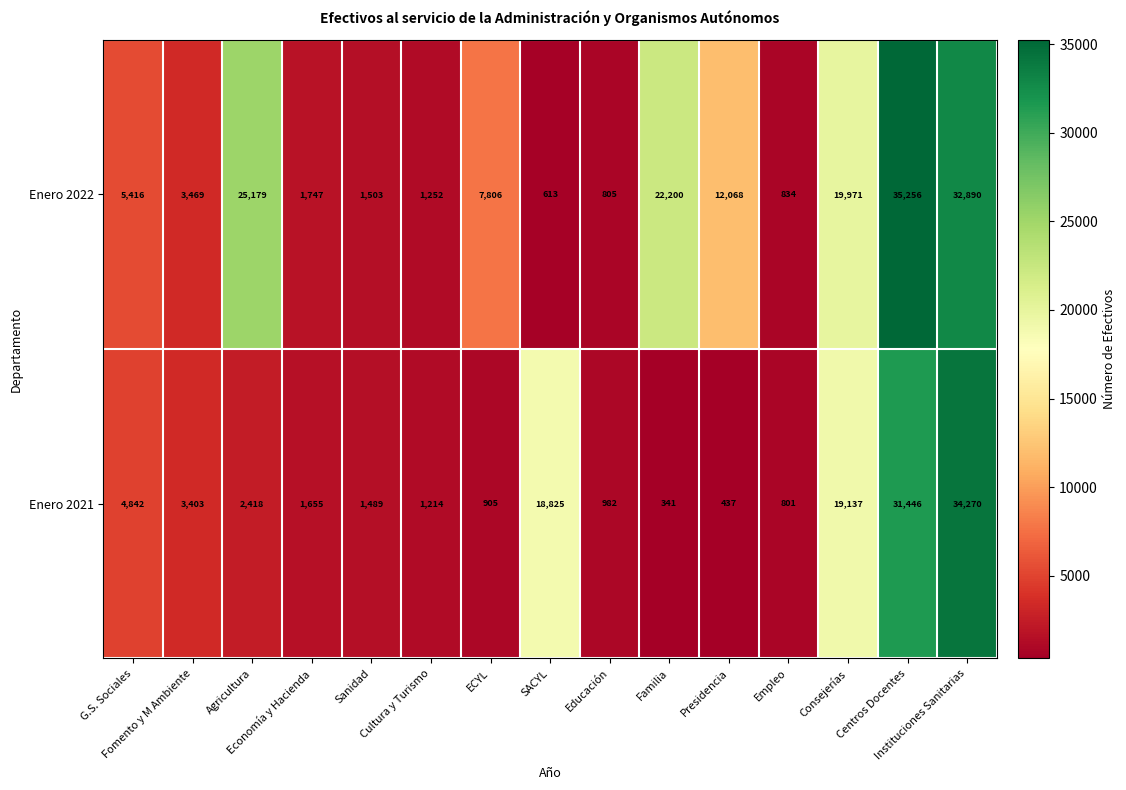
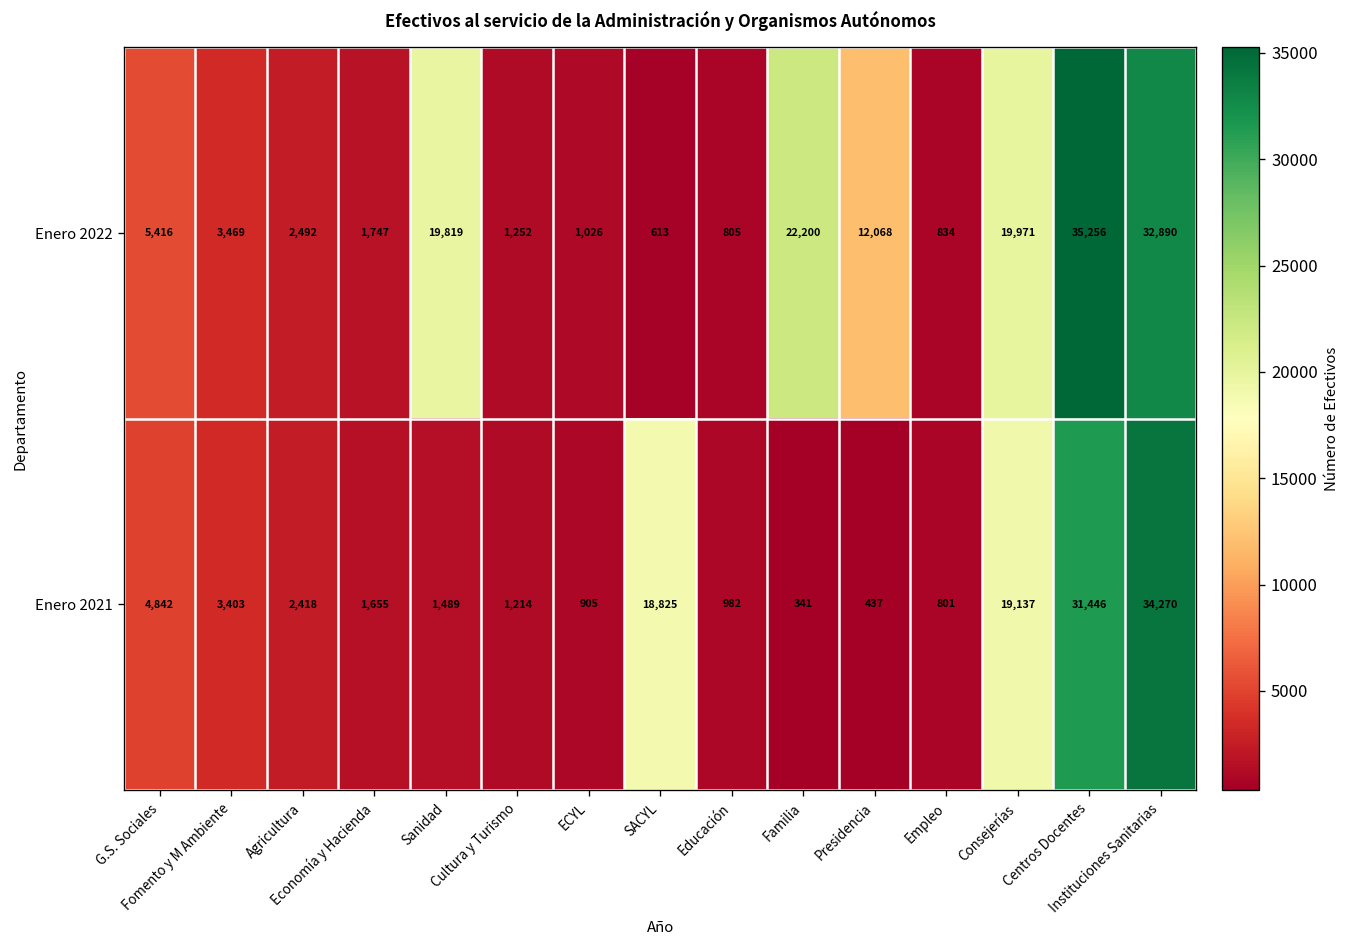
  {
    "Enero 2022": {
      "G.S. Sociales": "5,416",
      "Fomento y M Ambiente": "3,469",
-     "Agricultura": "25,179",
+     "Agricultura": "2,492",
      "Economía y Hacienda": "1,747",
-     "Sanidad": "1,503",
+     "Sanidad": "19,819",
      "Cultura y Turismo": "1,252",
-     "ECYL": "7,806",
+     "ECYL": "1,026",
      "SACYL": "613",
      "Educación": "805",
      "Familia": "22,200",
      "Presidencia": "12,068",
      "Empleo": "834",
      "Consejerías": "19,971",
      "Centros Docentes": "35,256",
      "Instituciones Sanitarias": "32,890"
    },
    "Enero 2021": {
      "G.S. Sociales": "4,842",
      "Fomento y M Ambiente": "3,403",
      "Agricultura": "2,418",
      "Economía y Hacienda": "1,655",
      "Sanidad": "1,489",
      "Cultura y Turismo": "1,214",
      "ECYL": "905",
      "SACYL": "18,825",
      "Educación": "982",
      "Familia": "341",
      "Presidencia": "437",
      "Empleo": "801",
      "Consejerías": "19,137",
      "Centros Docentes": "31,446",
      "Instituciones Sanitarias": "34,270"
    }
  }
